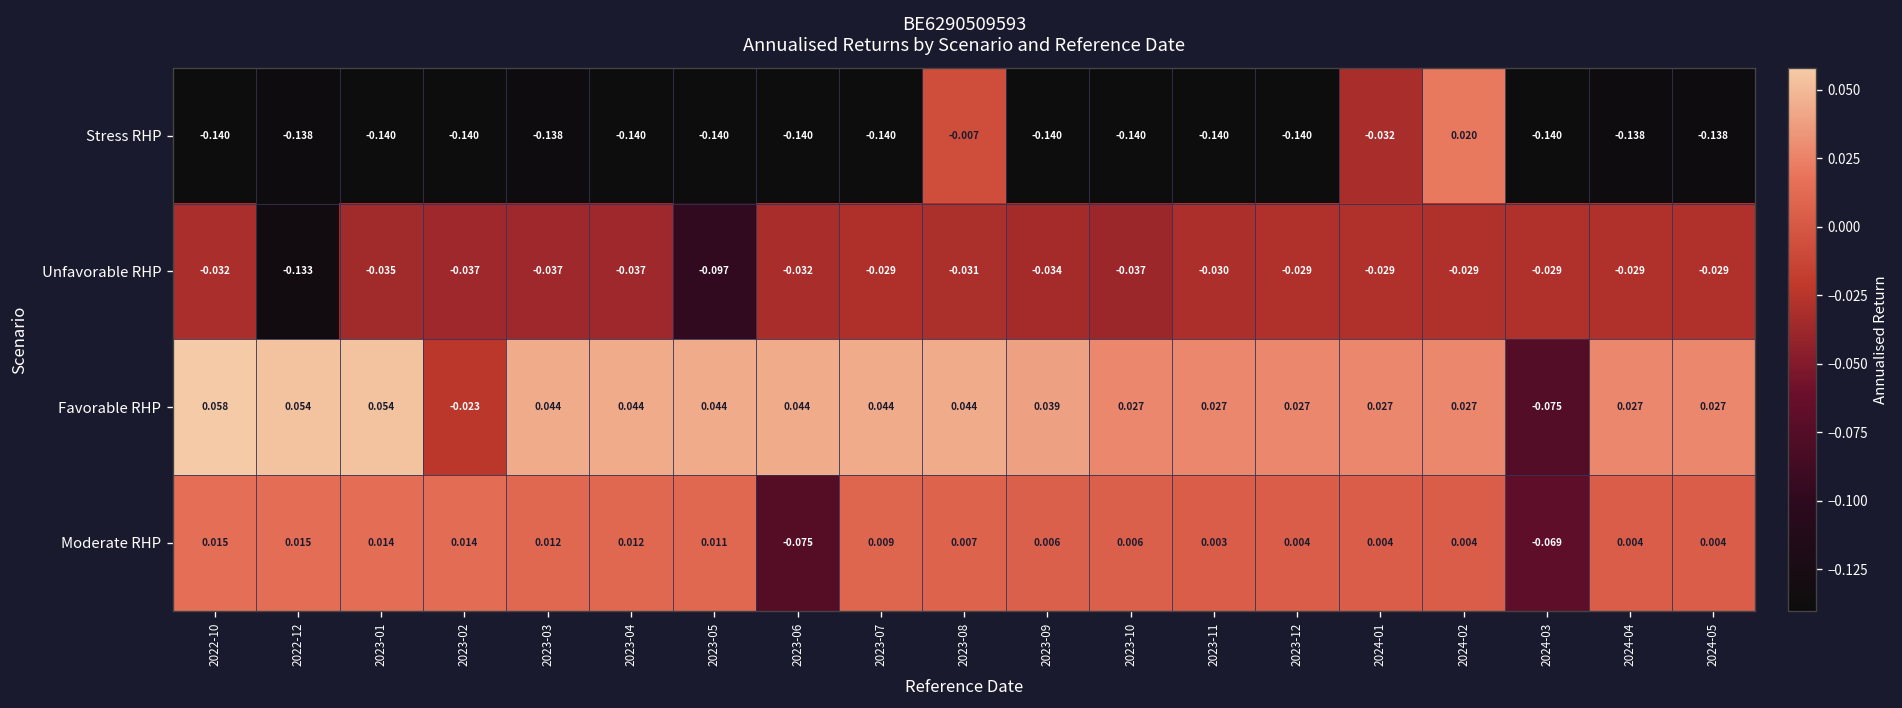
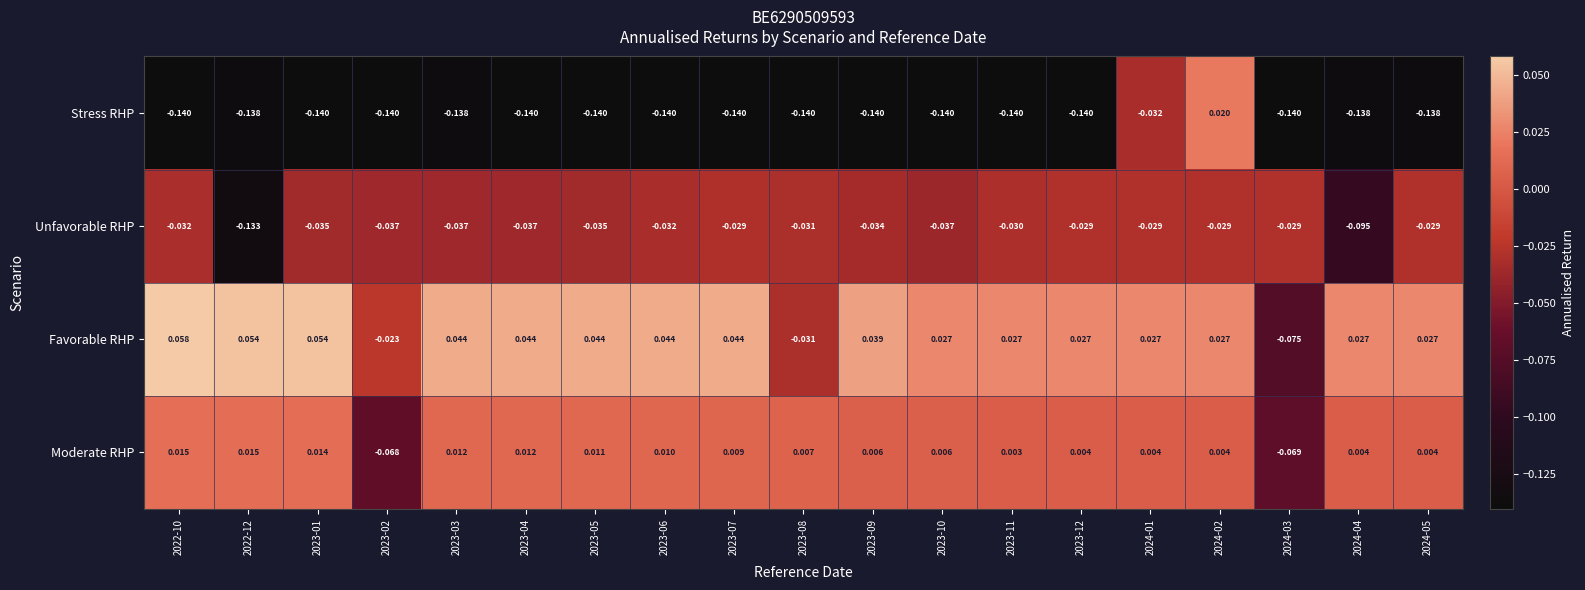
  {
    "Stress RHP": {
      "2022-10": -0.140,
      "2022-12": -0.138,
      "2023-01": -0.140,
      "2023-02": -0.140,
      "2023-03": -0.138,
      "2023-04": -0.140,
      "2023-05": -0.140,
      "2023-06": -0.140,
      "2023-07": -0.140,
-     "2023-08": -0.007,
+     "2023-08": -0.140,
      "2023-09": -0.140,
      "2023-10": -0.140,
      "2023-11": -0.140,
      "2023-12": -0.140,
      "2024-01": -0.032,
      "2024-02": 0.020,
      "2024-03": -0.140,
      "2024-04": -0.138,
      "2024-05": -0.138
    },
    "Unfavorable RHP": {
      "2022-10": -0.032,
      "2022-12": -0.133,
      "2023-01": -0.035,
      "2023-02": -0.037,
      "2023-03": -0.037,
      "2023-04": -0.037,
-     "2023-05": -0.097,
+     "2023-05": -0.035,
      "2023-06": -0.032,
      "2023-07": -0.029,
      "2023-08": -0.031,
      "2023-09": -0.034,
      "2023-10": -0.037,
      "2023-11": -0.030,
      "2023-12": -0.029,
      "2024-01": -0.029,
      "2024-02": -0.029,
      "2024-03": -0.029,
-     "2024-04": -0.029,
+     "2024-04": -0.095,
      "2024-05": -0.029
    },
    "Favorable RHP": {
      "2022-10": 0.058,
      "2022-12": 0.054,
      "2023-01": 0.054,
      "2023-02": -0.023,
      "2023-03": 0.044,
      "2023-04": 0.044,
      "2023-05": 0.044,
      "2023-06": 0.044,
      "2023-07": 0.044,
-     "2023-08": 0.044,
+     "2023-08": -0.031,
      "2023-09": 0.039,
      "2023-10": 0.027,
      "2023-11": 0.027,
      "2023-12": 0.027,
      "2024-01": 0.027,
      "2024-02": 0.027,
      "2024-03": -0.075,
      "2024-04": 0.027,
      "2024-05": 0.027
    },
    "Moderate RHP": {
      "2022-10": 0.015,
      "2022-12": 0.015,
      "2023-01": 0.014,
-     "2023-02": 0.014,
+     "2023-02": -0.068,
      "2023-03": 0.012,
      "2023-04": 0.012,
      "2023-05": 0.011,
-     "2023-06": -0.075,
+     "2023-06": 0.010,
      "2023-07": 0.009,
      "2023-08": 0.007,
      "2023-09": 0.006,
      "2023-10": 0.006,
      "2023-11": 0.003,
      "2023-12": 0.004,
      "2024-01": 0.004,
      "2024-02": 0.004,
      "2024-03": -0.069,
      "2024-04": 0.004,
      "2024-05": 0.004
    }
  }
